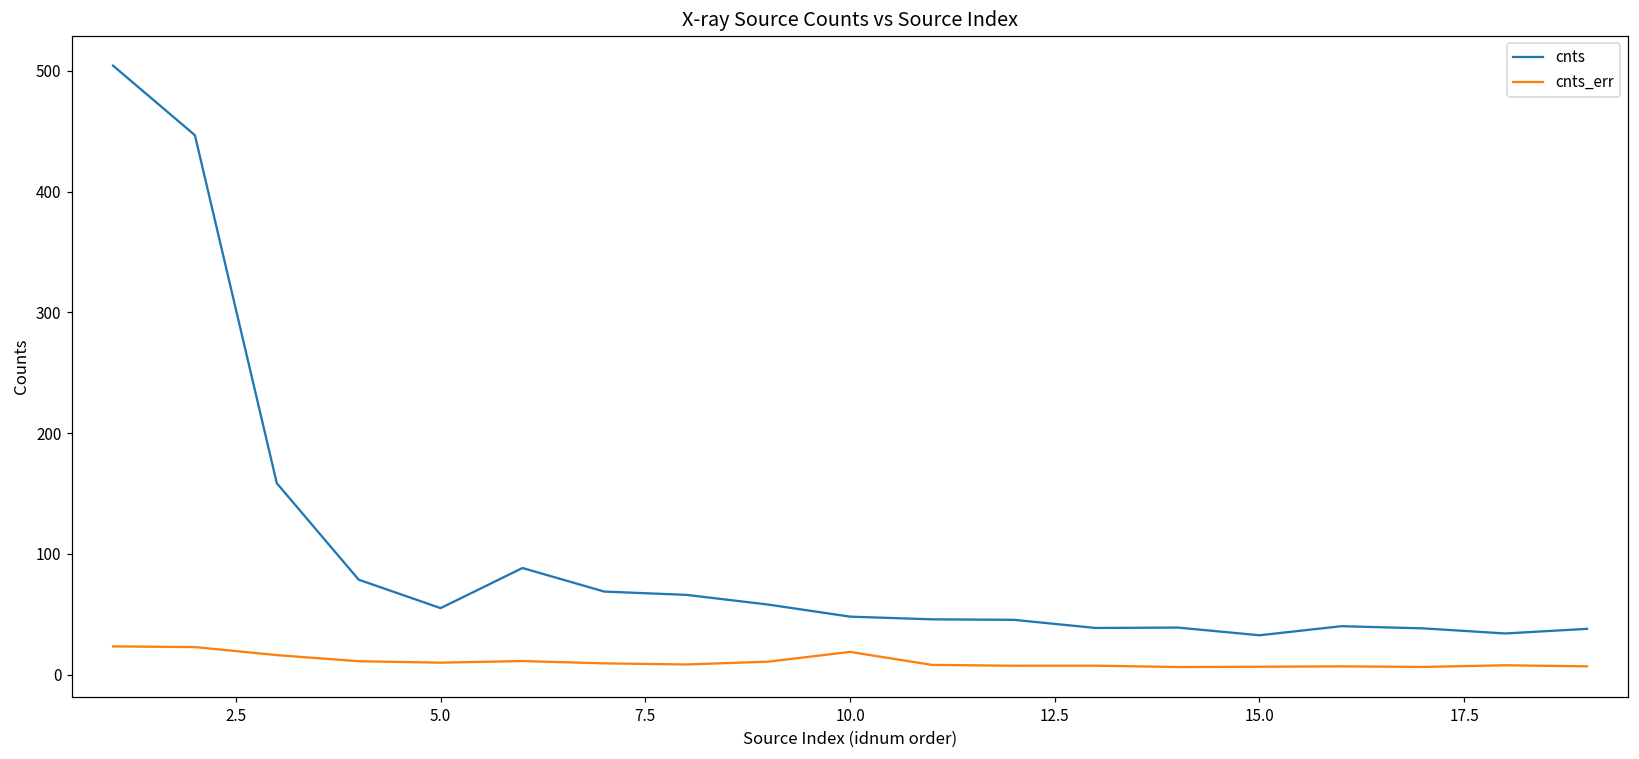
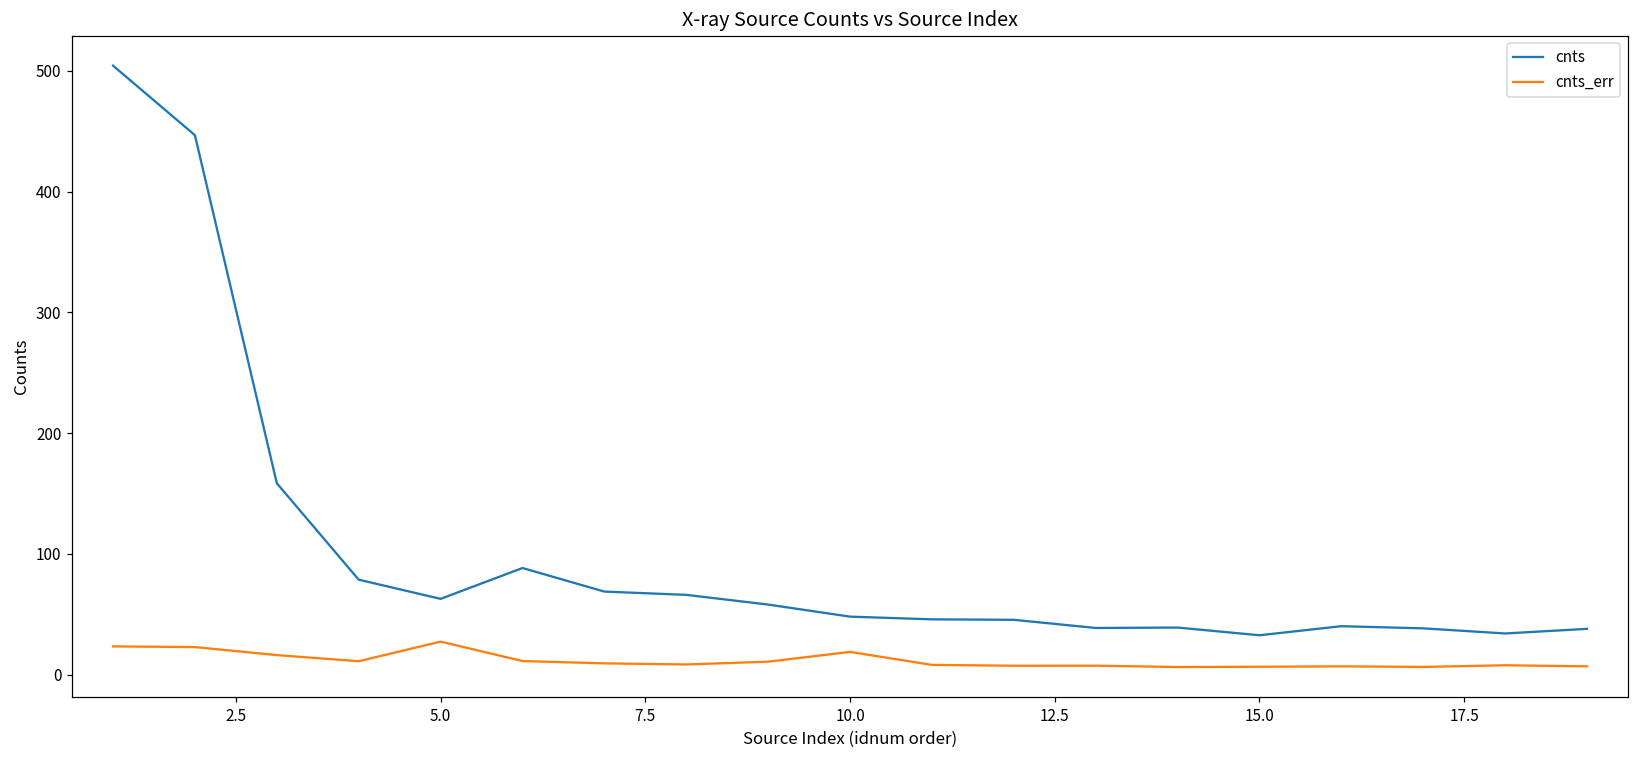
  {
    "cnts": {
-     "5.0": 55,
+     "5.0": 63,
      "10.0": 48,
      "15.0": 33
    },
    "cnts_err": {
-     "5.0": 10,
+     "5.0": 27,
      "10.0": 19,
      "15.0": 6
    }
  }
